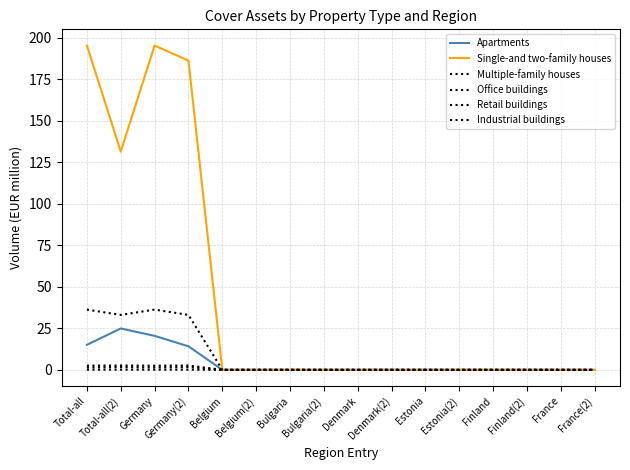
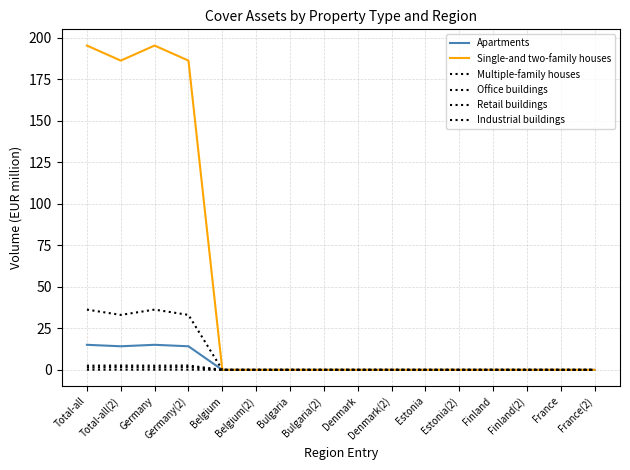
  {
    "Apartments": {
      "Total-all": 15,
-     "Total-all(2)": 25,
-     "Germany": 20,
+     "Total-all(2)": 14,
+     "Germany": 15,
      "Germany(2)": 14
    },
    "Single-and two-family houses": {
      "Total-all": 195,
-     "Total-all(2)": 132,
+     "Total-all(2)": 186,
      "Germany": 195,
      "Germany(2)": 186
    }
  }
